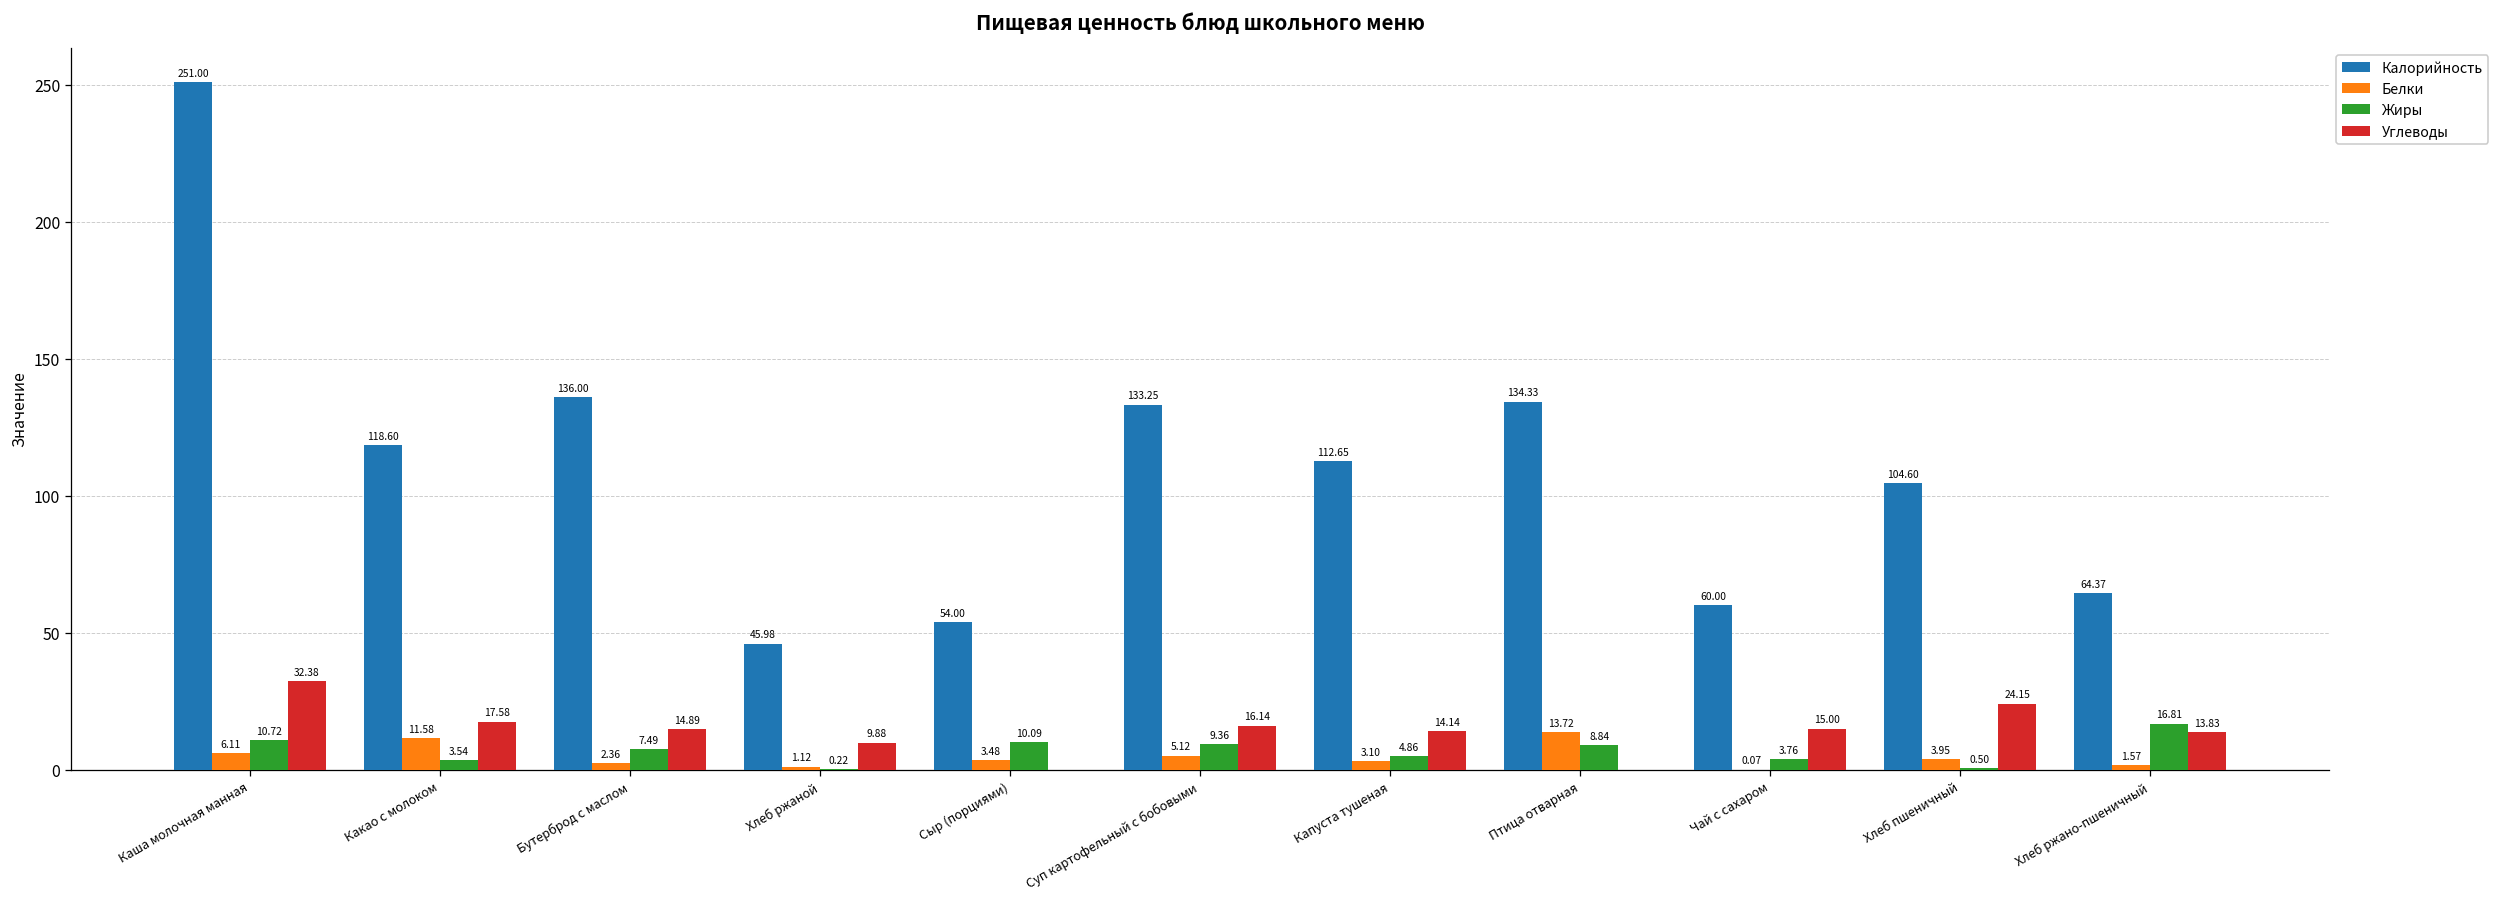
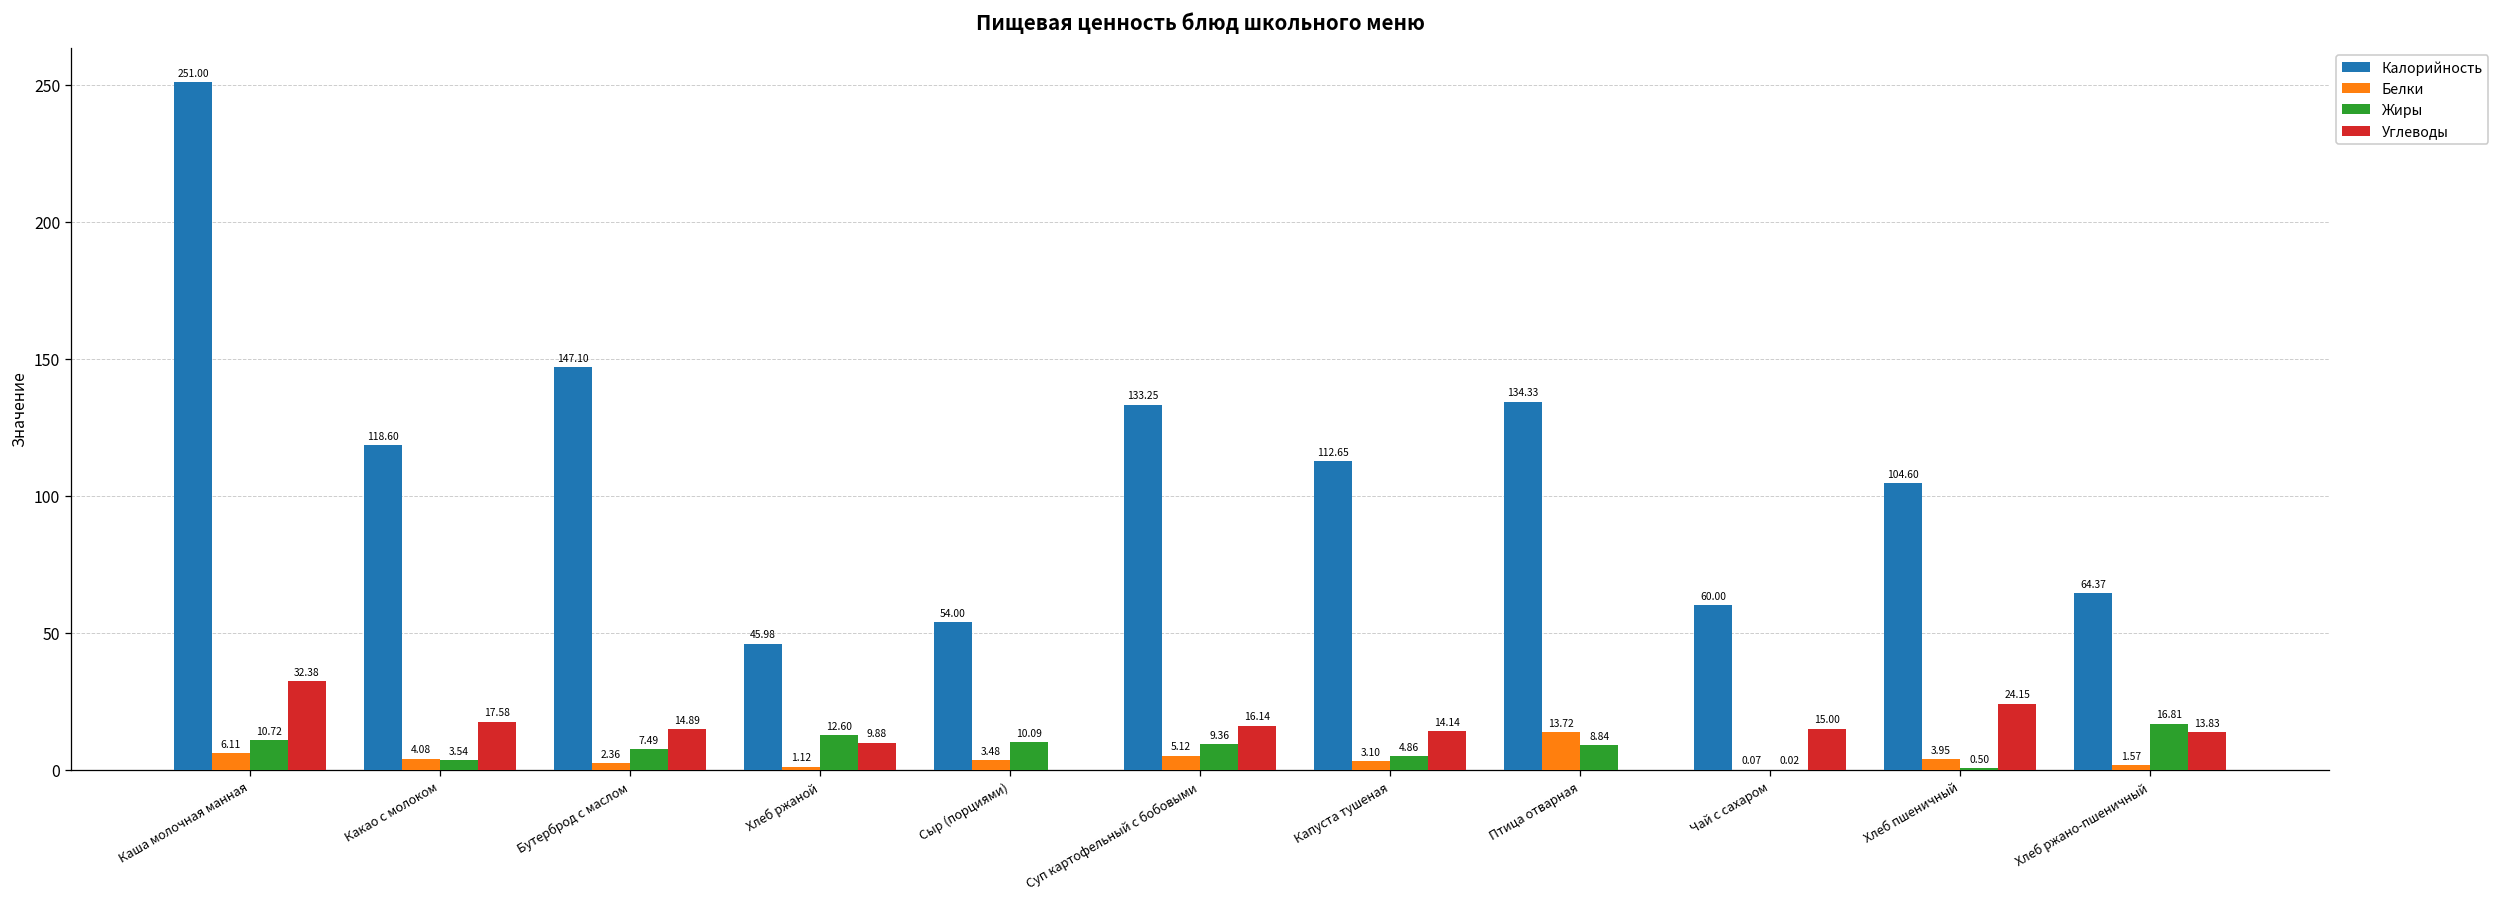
  {
    "Калорийность": {
      "Каша молочная манная": 251.00,
      "Какао с молоком": 118.60,
-     "Бутерброд с маслом": 136.00,
+     "Бутерброд с маслом": 147.10,
      "Хлеб ржаной": 45.98,
      "Сыр (порциями)": 54.00,
      "Суп картофельный с бобовыми": 133.25,
      "Капуста тушеная": 112.65,
      "Птица отварная": 134.33,
      "Чай с сахаром": 60.00,
      "Хлеб пшеничный": 104.60,
      "Хлеб ржано-пшеничный": 64.37
    },
    "Белки": {
      "Каша молочная манная": 6.11,
-     "Какао с молоком": 11.58,
+     "Какао с молоком": 4.08,
      "Бутерброд с маслом": 2.36,
      "Хлеб ржаной": 1.12,
      "Сыр (порциями)": 3.48,
      "Суп картофельный с бобовыми": 5.12,
      "Капуста тушеная": 3.10,
      "Птица отварная": 13.72,
      "Чай с сахаром": 0.07,
      "Хлеб пшеничный": 3.95,
      "Хлеб ржано-пшеничный": 1.57
    },
    "Жиры": {
      "Каша молочная манная": 10.72,
      "Какао с молоком": 3.54,
      "Бутерброд с маслом": 7.49,
-     "Хлеб ржаной": 0.22,
+     "Хлеб ржаной": 12.60,
      "Сыр (порциями)": 10.09,
      "Суп картофельный с бобовыми": 9.36,
      "Капуста тушеная": 4.86,
      "Птица отварная": 8.84,
-     "Чай с сахаром": 3.76,
+     "Чай с сахаром": 0.02,
      "Хлеб пшеничный": 0.50,
      "Хлеб ржано-пшеничный": 16.81
    },
    "Углеводы": {
      "Каша молочная манная": 32.38,
      "Какао с молоком": 17.58,
      "Бутерброд с маслом": 14.89,
      "Хлеб ржаной": 9.88,
      "Суп картофельный с бобовыми": 16.14,
      "Капуста тушеная": 14.14,
      "Чай с сахаром": 15.00,
      "Хлеб пшеничный": 24.15,
      "Хлеб ржано-пшеничный": 13.83
    }
  }
